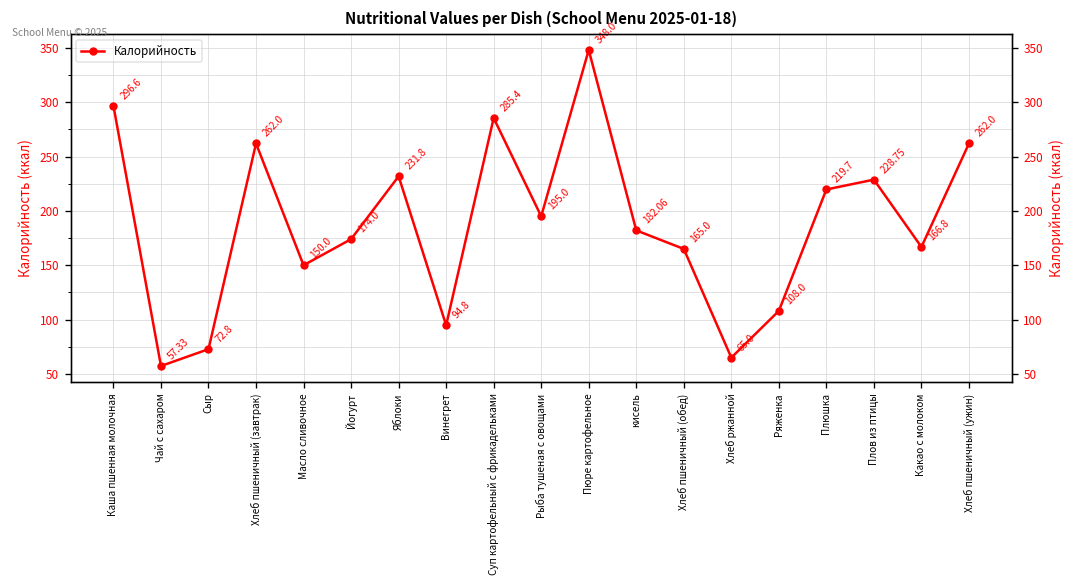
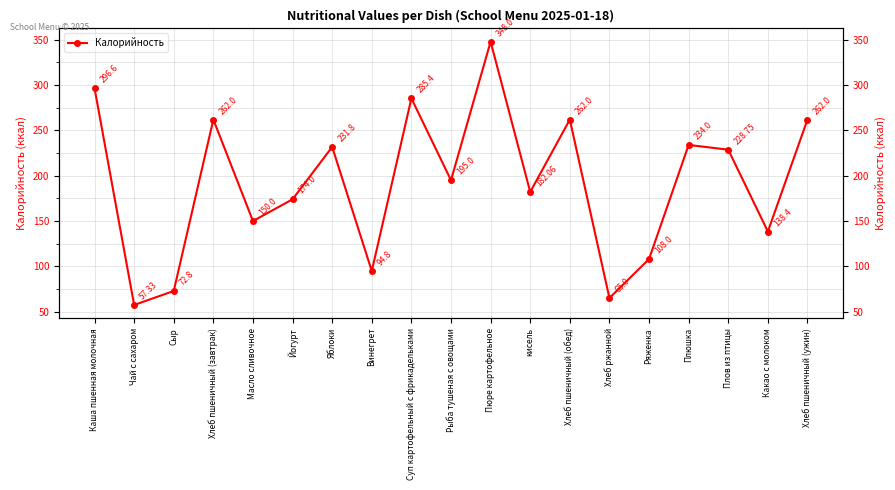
  {
    "Каша пшенная молочная": 296.6,
    "Чай с сахаром": 57.33,
    "Сыр": 72.8,
    "Хлеб пшеничный (завтрак)": 262.0,
    "Масло сливочное": 150.0,
    "Йогурт": 174.0,
    "Яблоки": 231.8,
    "Винегрет": 94.8,
    "Суп картофельный с фрикадельками": 285.4,
    "Рыба тушеная с овощами": 195.0,
    "Пюре картофельное": 348.0,
    "кисель": 182.06,
-   "Хлеб пшеничный (обед)": 165.0,
+   "Хлеб пшеничный (обед)": 262.0,
    "Хлеб ржанной": 65.0,
    "Ряженка": 108.0,
-   "Плюшка": 219.7,
+   "Плюшка": 234.0,
    "Плов из птицы": 228.75,
-   "Какао с молоком": 166.8,
+   "Какао с молоком": 138.4,
    "Хлеб пшеничный (ужин)": 262.0
  }
